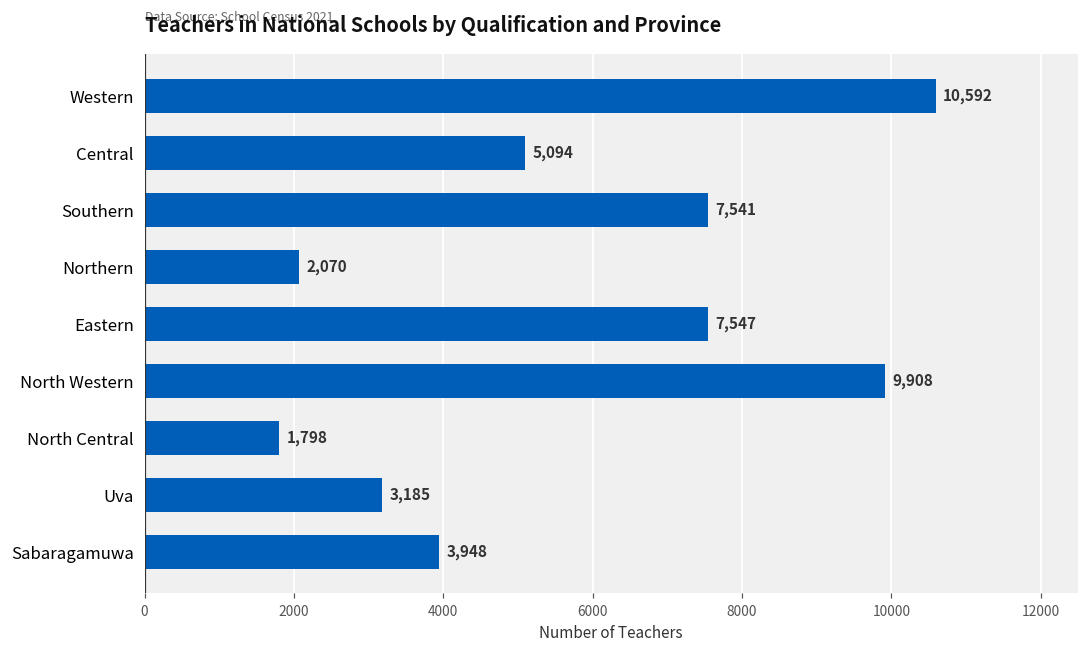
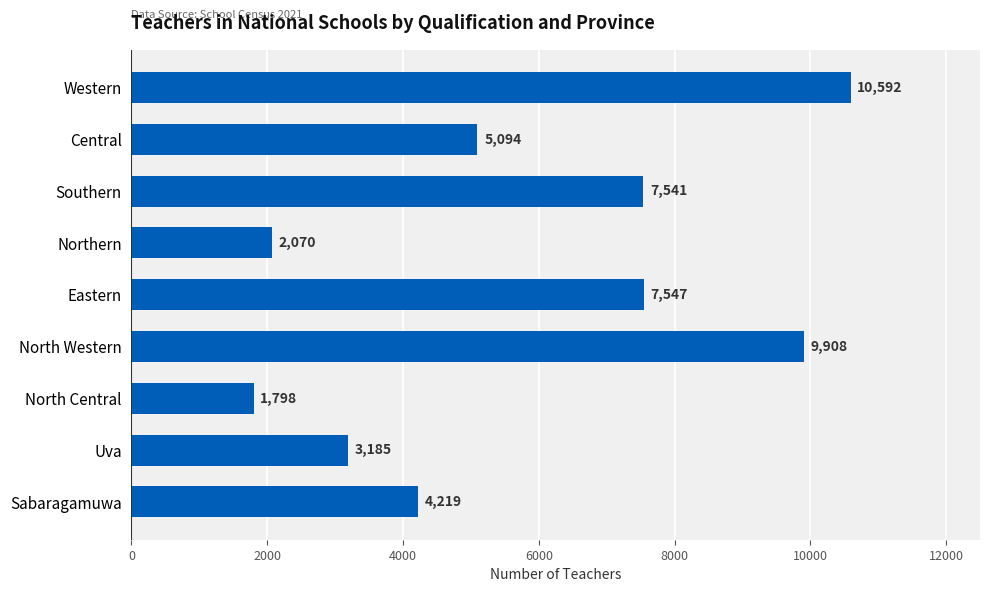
  {
    "Western": "10,592",
    "Central": "5,094",
    "Southern": "7,541",
    "Northern": "2,070",
    "Eastern": "7,547",
    "North Western": "9,908",
    "North Central": "1,798",
    "Uva": "3,185",
-   "Sabaragamuwa": "3,948"
+   "Sabaragamuwa": "4,219"
  }
